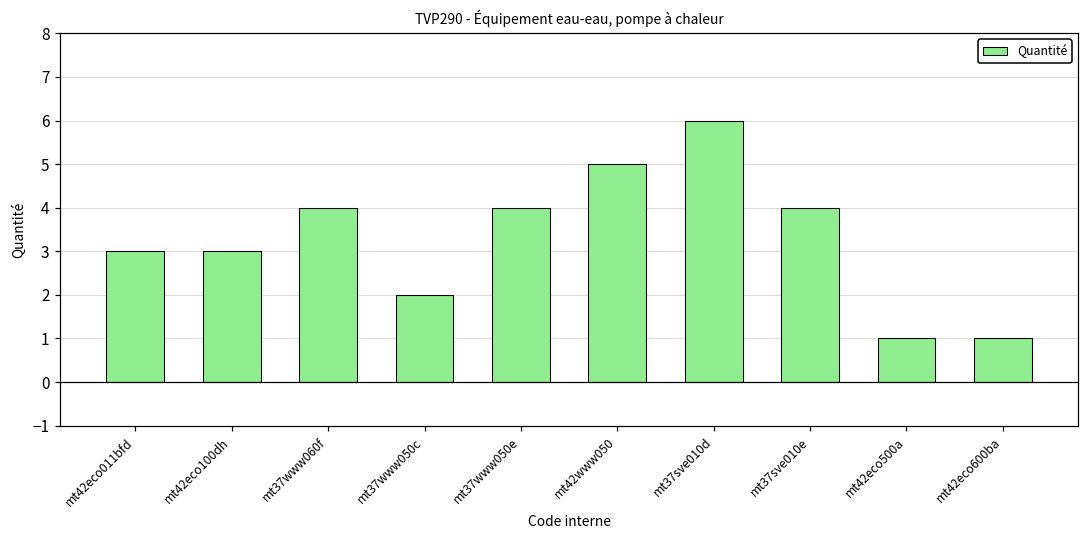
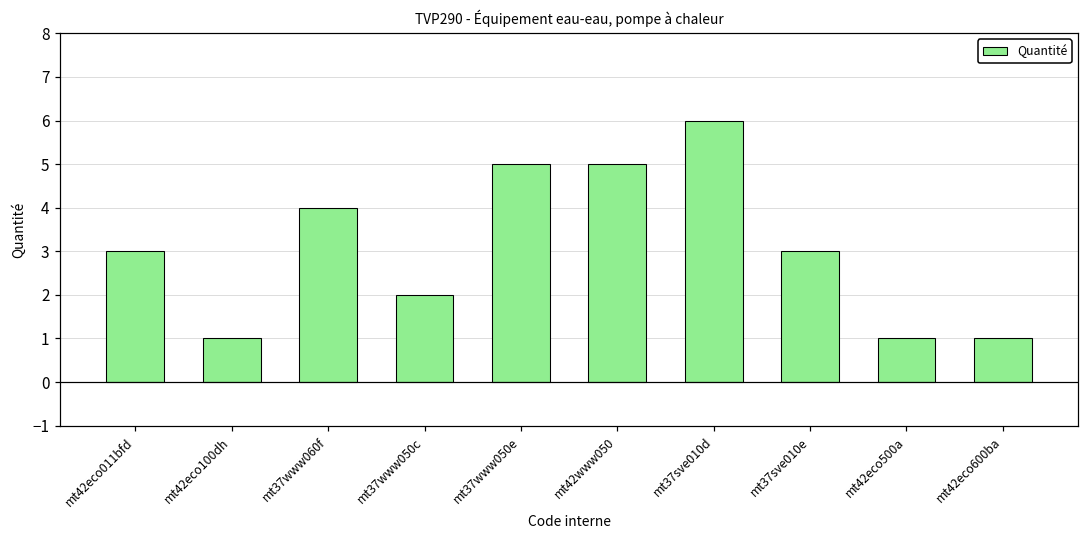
  {
    "mt42eco011bfd": 3,
-   "mt42eco100dh": 3,
+   "mt42eco100dh": 1,
    "mt37www060f": 4,
    "mt37www050c": 2,
-   "mt37www050e": 4,
+   "mt37www050e": 5,
    "mt42www050": 5,
    "mt37sve010d": 6,
-   "mt37sve010e": 4,
+   "mt37sve010e": 3,
    "mt42eco500a": 1,
    "mt42eco600ba": 1
  }
